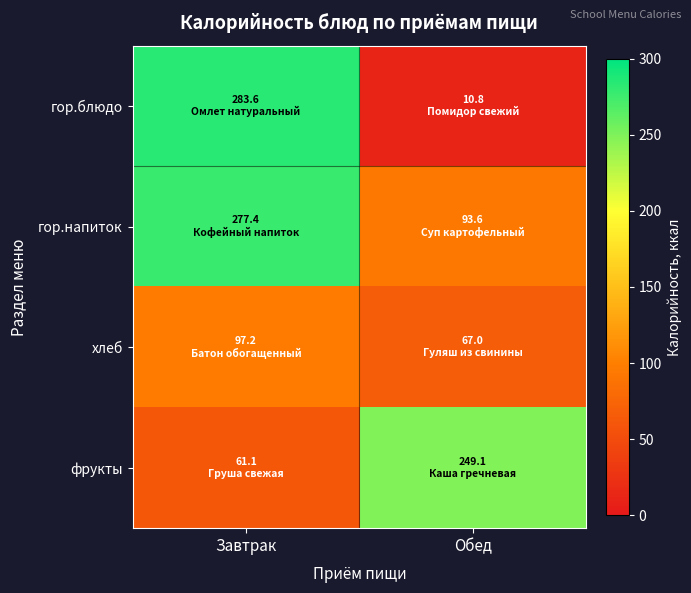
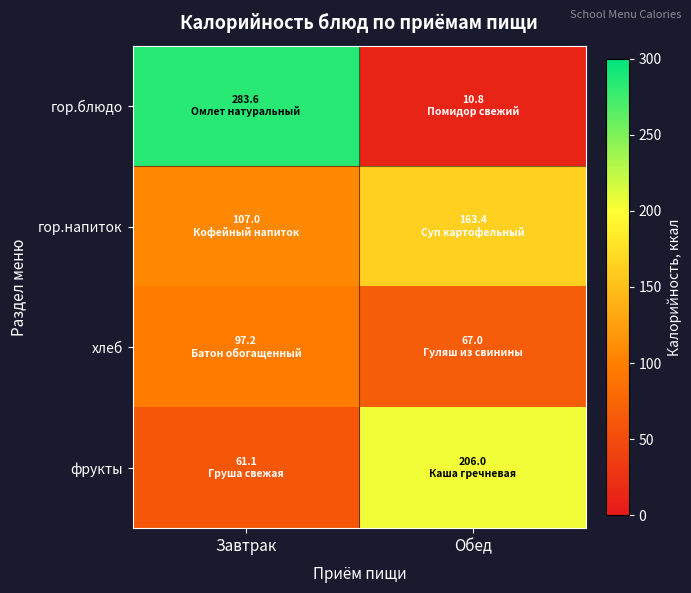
  {
    "гор.блюдо": {
      "Завтрак": 283.6,
      "Обед": 10.8
    },
    "гор.напиток": {
-     "Завтрак": 277.4,
-     "Обед": 93.6
+     "Завтрак": 107.0,
+     "Обед": 163.4
    },
    "хлеб": {
      "Завтрак": 97.2,
      "Обед": 67.0
    },
    "фрукты": {
      "Завтрак": 61.1,
-     "Обед": 249.1
+     "Обед": 206.0
    }
  }
